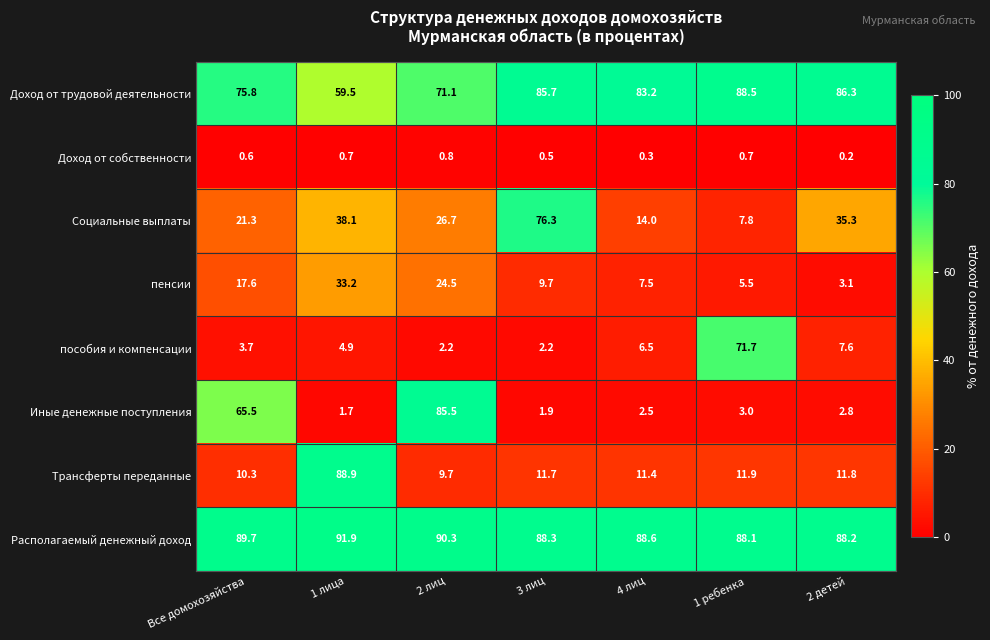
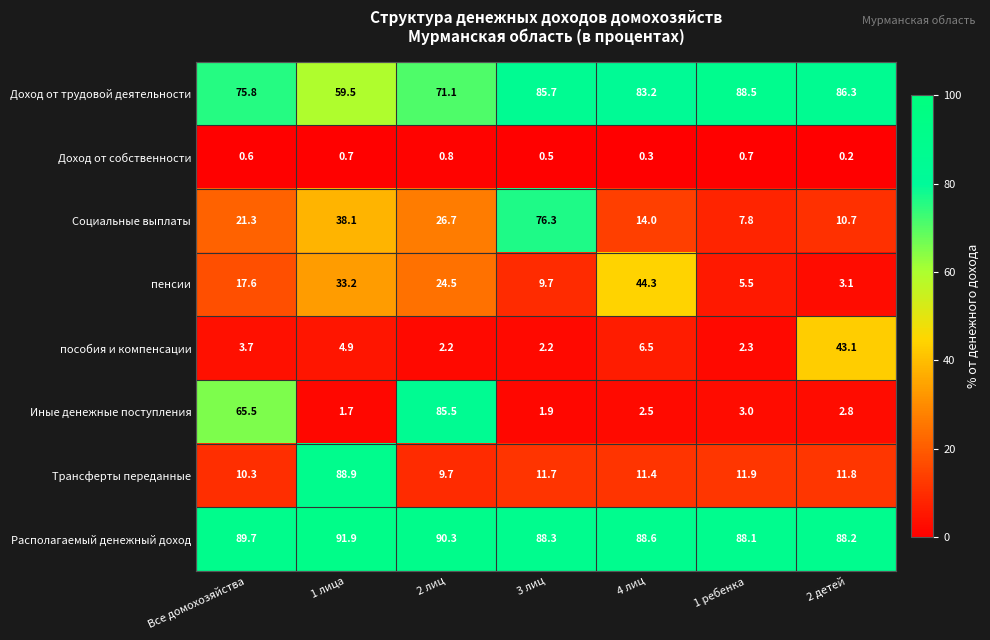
  {
    "Доход от трудовой деятельности": {
      "Все домохозяйства": 75.8,
      "1 лица": 59.5,
      "2 лиц": 71.1,
      "3 лиц": 85.7,
      "4 лиц": 83.2,
      "1 ребенка": 88.5,
      "2 детей": 86.3
    },
    "Доход от собственности": {
      "Все домохозяйства": 0.6,
      "1 лица": 0.7,
      "2 лиц": 0.8,
      "3 лиц": 0.5,
      "4 лиц": 0.3,
      "1 ребенка": 0.7,
      "2 детей": 0.2
    },
    "Социальные выплаты": {
      "Все домохозяйства": 21.3,
      "1 лица": 38.1,
      "2 лиц": 26.7,
      "3 лиц": 76.3,
      "4 лиц": 14.0,
      "1 ребенка": 7.8,
-     "2 детей": 35.3
+     "2 детей": 10.7
    },
    "пенсии": {
      "Все домохозяйства": 17.6,
      "1 лица": 33.2,
      "2 лиц": 24.5,
      "3 лиц": 9.7,
-     "4 лиц": 7.5,
+     "4 лиц": 44.3,
      "1 ребенка": 5.5,
      "2 детей": 3.1
    },
    "пособия и компенсации": {
      "Все домохозяйства": 3.7,
      "1 лица": 4.9,
      "2 лиц": 2.2,
      "3 лиц": 2.2,
      "4 лиц": 6.5,
-     "1 ребенка": 71.7,
-     "2 детей": 7.6
+     "1 ребенка": 2.3,
+     "2 детей": 43.1
    },
    "Иные денежные поступления": {
      "Все домохозяйства": 65.5,
      "1 лица": 1.7,
      "2 лиц": 85.5,
      "3 лиц": 1.9,
      "4 лиц": 2.5,
      "1 ребенка": 3.0,
      "2 детей": 2.8
    },
    "Трансферты переданные": {
      "Все домохозяйства": 10.3,
      "1 лица": 88.9,
      "2 лиц": 9.7,
      "3 лиц": 11.7,
      "4 лиц": 11.4,
      "1 ребенка": 11.9,
      "2 детей": 11.8
    },
    "Располагаемый денежный доход": {
      "Все домохозяйства": 89.7,
      "1 лица": 91.9,
      "2 лиц": 90.3,
      "3 лиц": 88.3,
      "4 лиц": 88.6,
      "1 ребенка": 88.1,
      "2 детей": 88.2
    }
  }
